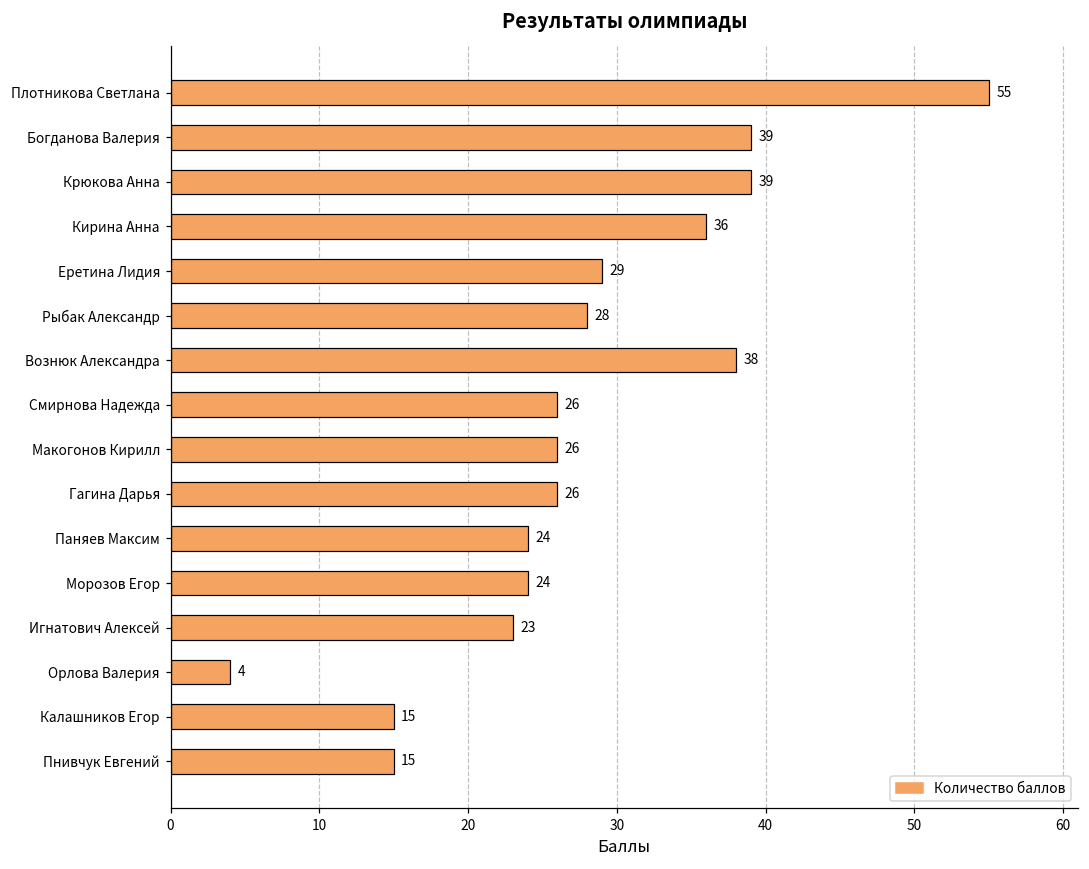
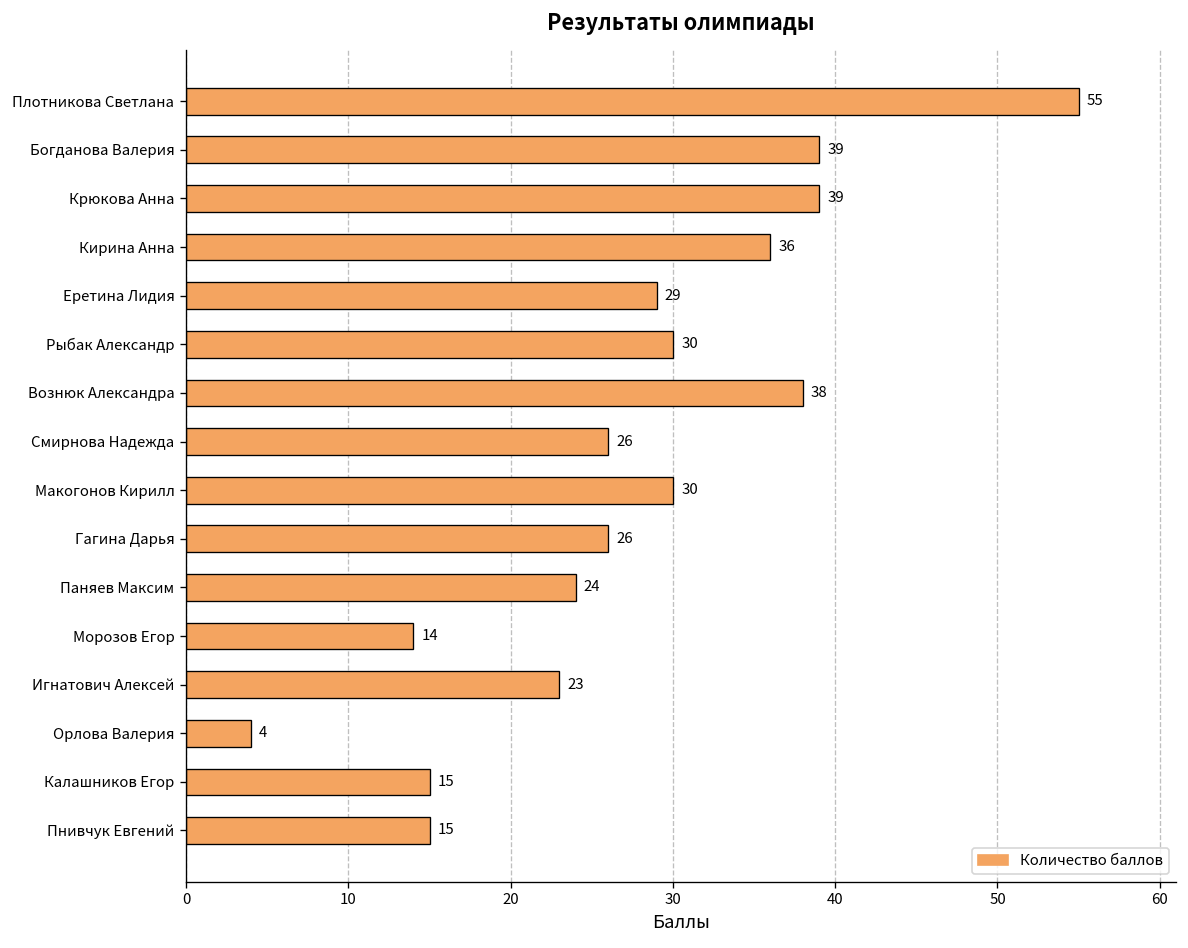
  {
    "Плотникова Светлана": 55,
    "Богданова Валерия": 39,
    "Крюкова Анна": 39,
    "Кирина Анна": 36,
    "Еретина Лидия": 29,
-   "Рыбак Александр": 28,
+   "Рыбак Александр": 30,
    "Вознюк Александра": 38,
    "Смирнова Надежда": 26,
-   "Макогонов Кирилл": 26,
+   "Макогонов Кирилл": 30,
    "Гагина Дарья": 26,
    "Паняев Максим": 24,
-   "Морозов Егор": 24,
+   "Морозов Егор": 14,
    "Игнатович Алексей": 23,
    "Орлова Валерия": 4,
    "Калашников Егор": 15,
    "Пнивчук Евгений": 15
  }
